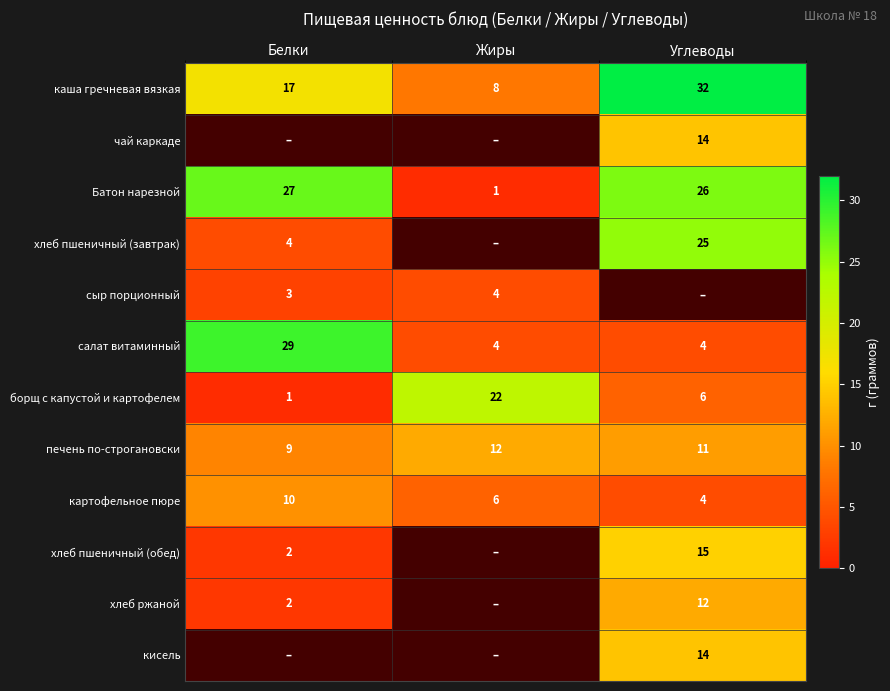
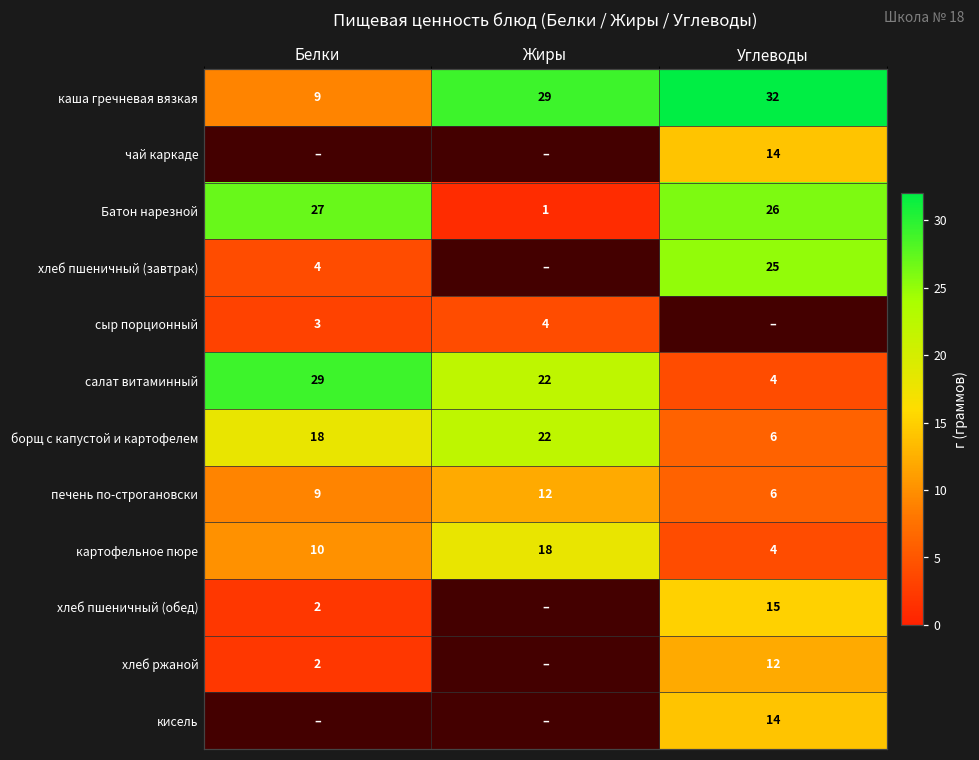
  {
    "каша гречневая вязкая": {
-     "Белки": 17,
-     "Жиры": 8,
+     "Белки": 9,
+     "Жиры": 29,
      "Углеводы": 32
    },
    "чай каркаде": {
      "Углеводы": 14
    },
    "Батон нарезной": {
      "Белки": 27,
      "Жиры": 1,
      "Углеводы": 26
    },
    "хлеб пшеничный (завтрак)": {
      "Белки": 4,
      "Углеводы": 25
    },
    "сыр порционный": {
      "Белки": 3,
      "Жиры": 4
    },
    "салат витаминный": {
      "Белки": 29,
-     "Жиры": 4,
+     "Жиры": 22,
      "Углеводы": 4
    },
    "борщ с капустой и картофелем": {
-     "Белки": 1,
+     "Белки": 18,
      "Жиры": 22,
      "Углеводы": 6
    },
    "печень по-строгановски": {
      "Белки": 9,
      "Жиры": 12,
-     "Углеводы": 11
+     "Углеводы": 6
    },
    "картофельное пюре": {
      "Белки": 10,
-     "Жиры": 6,
+     "Жиры": 18,
      "Углеводы": 4
    },
    "хлеб пшеничный (обед)": {
      "Белки": 2,
      "Углеводы": 15
    },
    "хлеб ржаной": {
      "Белки": 2,
      "Углеводы": 12
    },
    "кисель": {
      "Углеводы": 14
    }
  }
